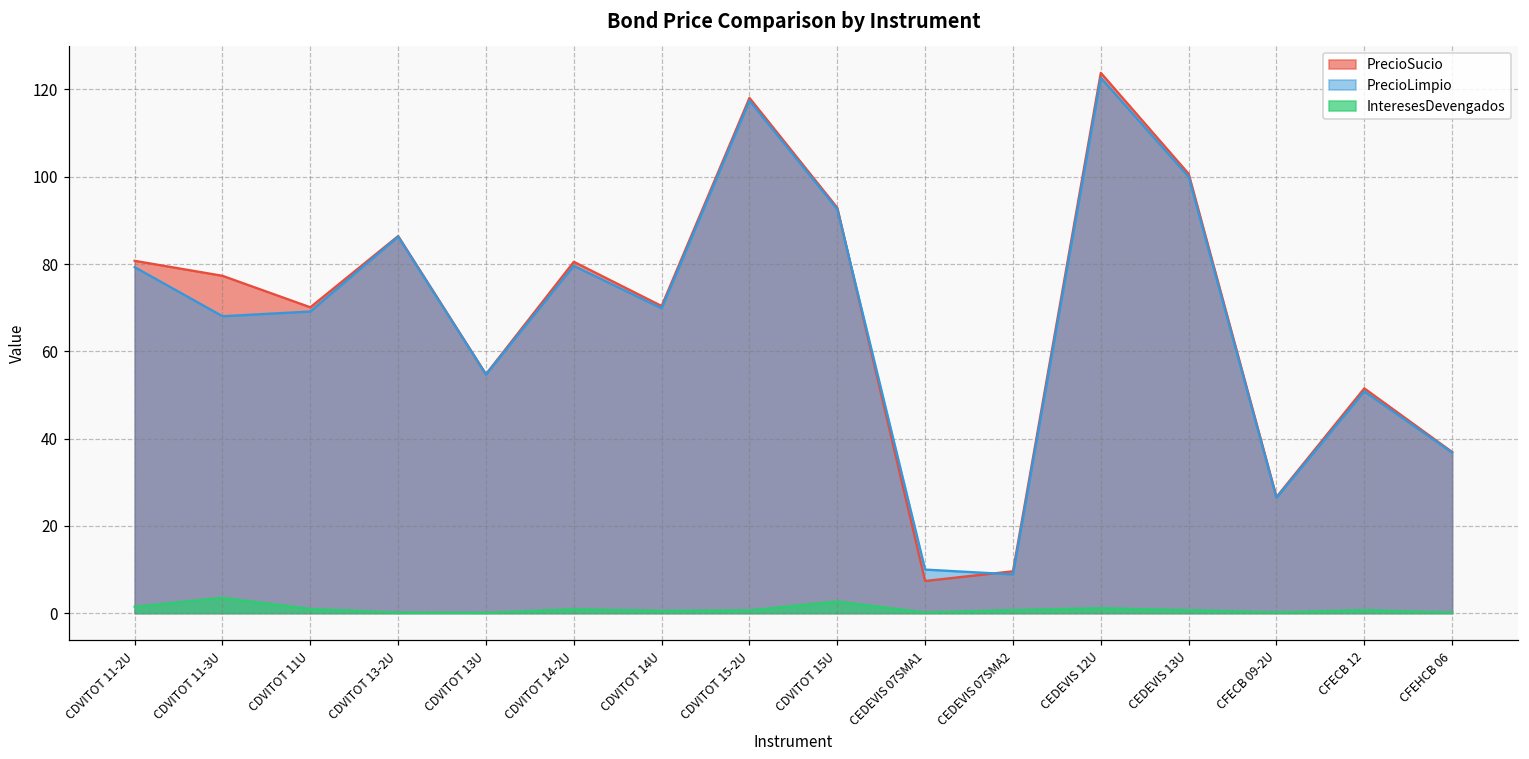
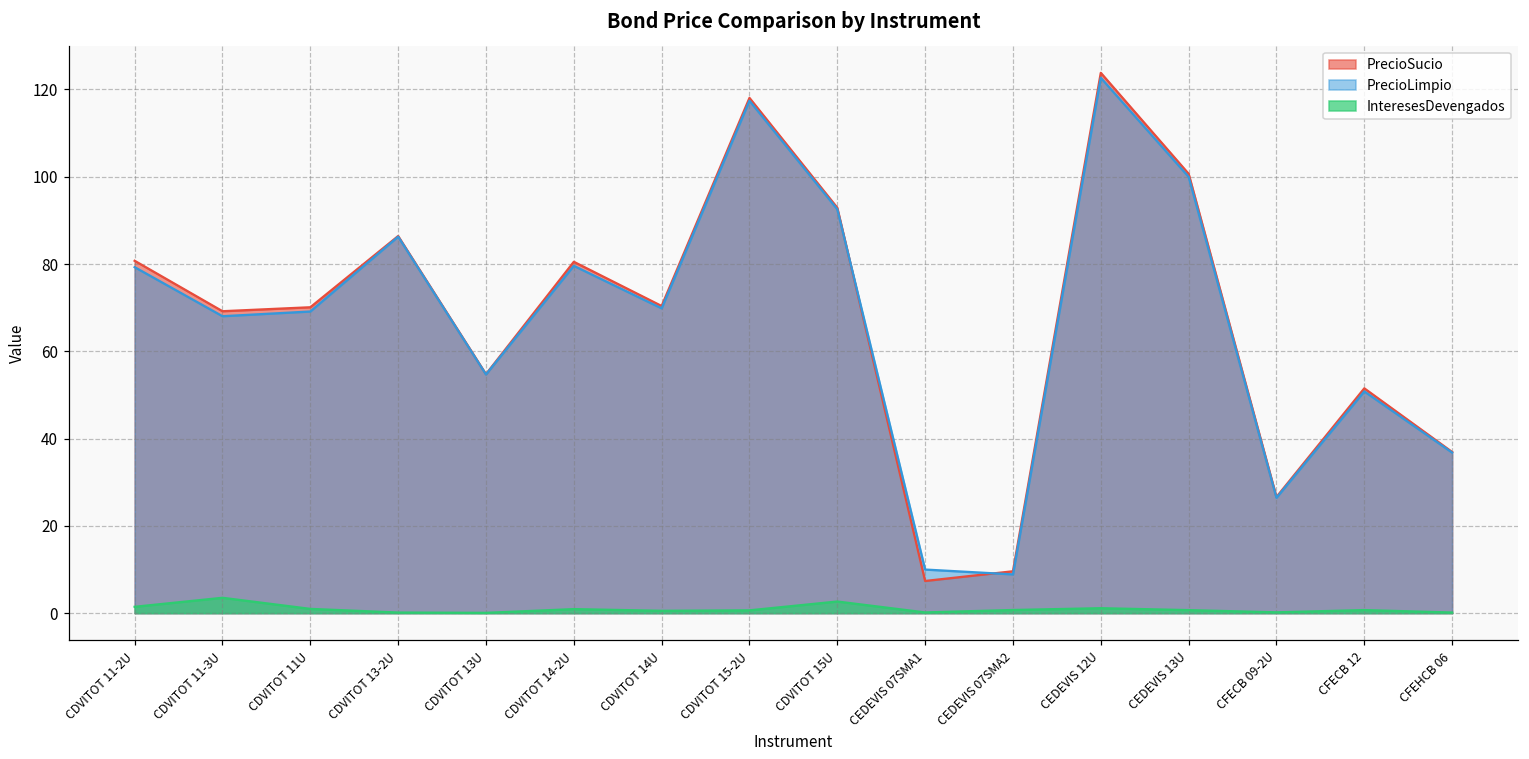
  {
    "PrecioSucio": {
      "CDVITOT 11-2U": 81,
-     "CDVITOT 11-3U": 77,
+     "CDVITOT 11-3U": 69,
      "CDVITOT 11U": 70,
      "CDVITOT 14-2U": 81,
      "CDVITOT 15-2U": 118,
      "CEDEVIS 07SMA1": 7,
      "CEDEVIS 07SMA2": 10,
      "CEDEVIS 12U": 124,
      "CEDEVIS 13U": 101,
      "CFECB 12": 52
    },
    "PrecioLimpio": {
      "CDVITOT 11-2U": 79,
      "CDVITOT 11-3U": 68,
      "CDVITOT 11U": 69,
      "CDVITOT 14-2U": 80,
      "CDVITOT 15-2U": 117,
      "CEDEVIS 07SMA1": 10,
      "CEDEVIS 07SMA2": 9,
      "CEDEVIS 12U": 123,
      "CEDEVIS 13U": 100,
      "CFECB 12": 51
    },
    "InteresesDevengados": {
      "CDVITOT 11-2U": 1,
      "CDVITOT 11-3U": 4,
      "CDVITOT 11U": 1,
      "CDVITOT 13-2U": 0,
      "CDVITOT 13U": 0,
      "CDVITOT 14-2U": 1,
      "CDVITOT 14U": 1,
      "CDVITOT 15-2U": 1,
      "CDVITOT 15U": 3,
      "CEDEVIS 07SMA1": 0,
      "CEDEVIS 07SMA2": 1,
      "CEDEVIS 12U": 1,
      "CEDEVIS 13U": 1,
      "CFECB 09-2U": 0,
      "CFECB 12": 1,
      "CFEHCB 06": 0
    }
  }
